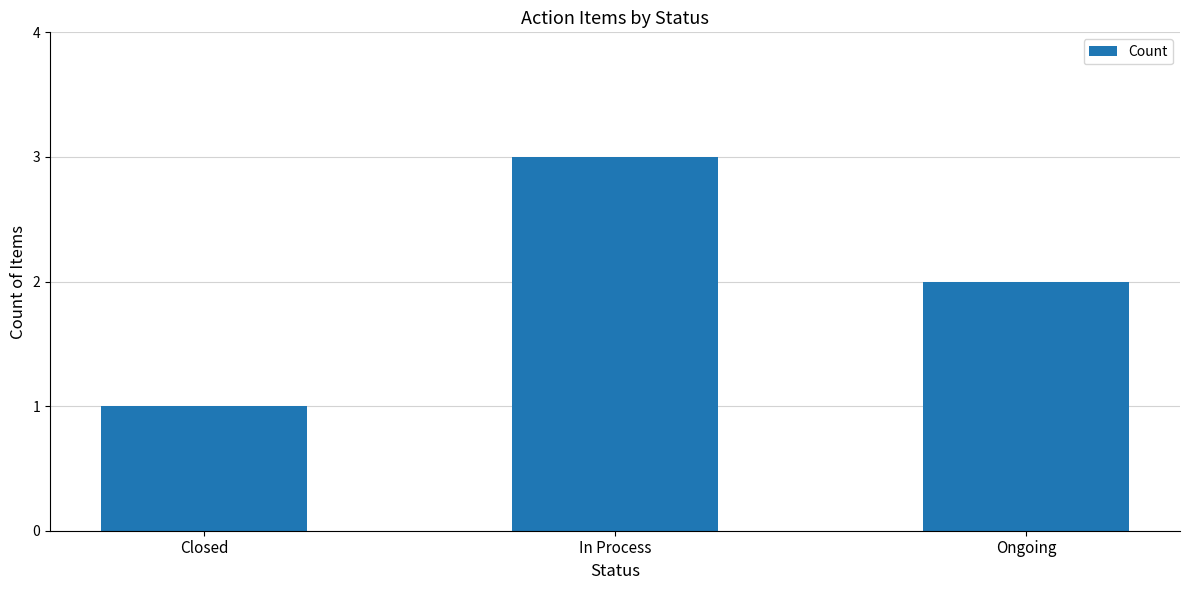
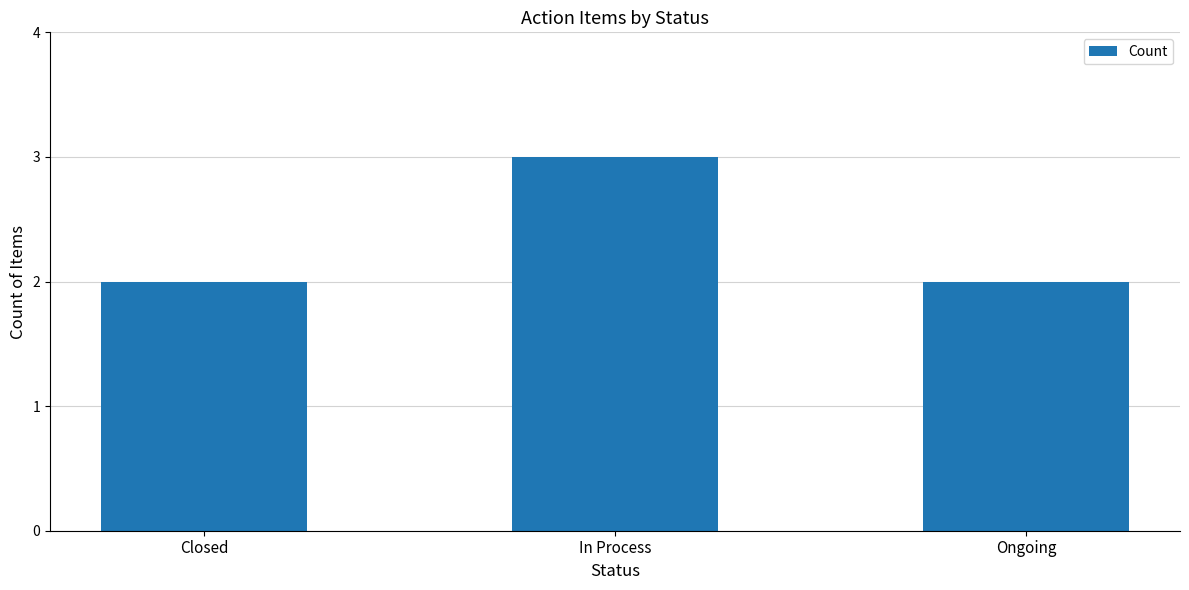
  {
-   "Closed": 1,
+   "Closed": 2,
    "In Process": 3,
    "Ongoing": 2
  }
